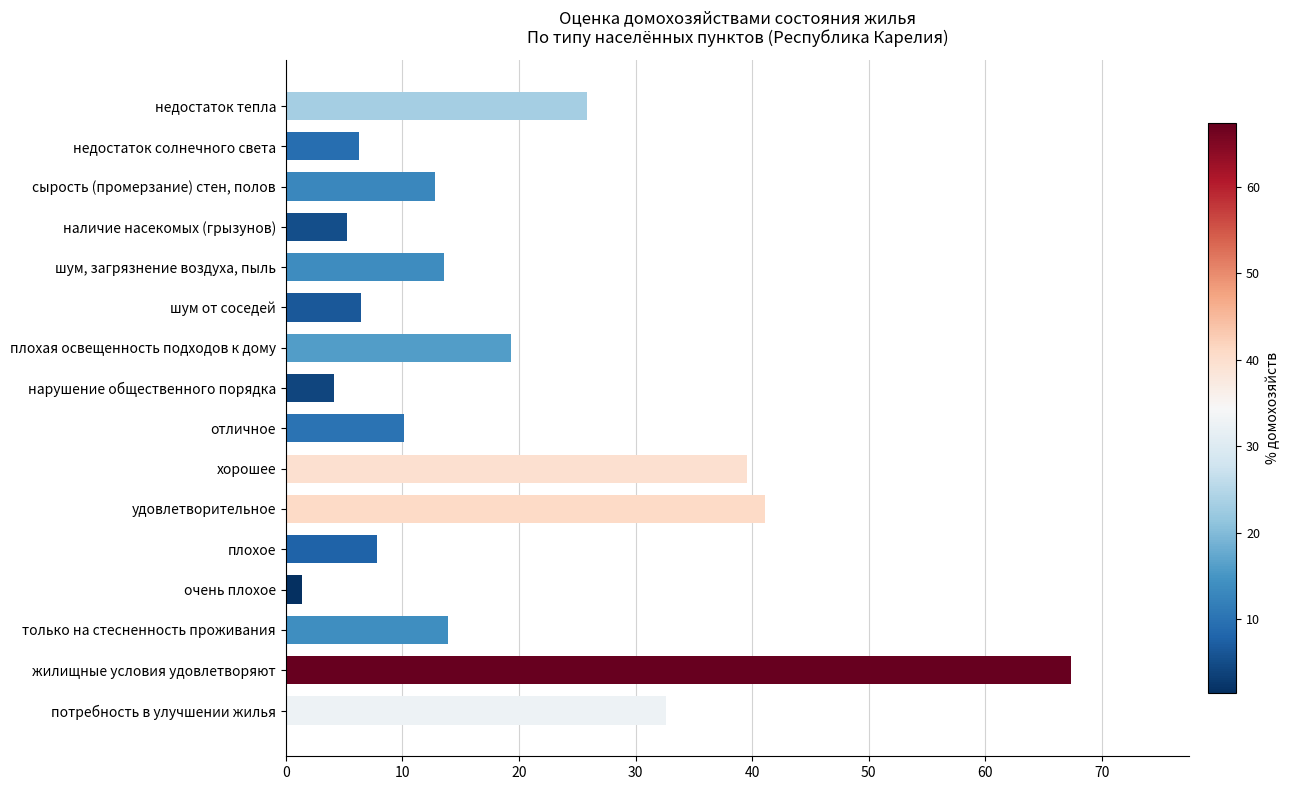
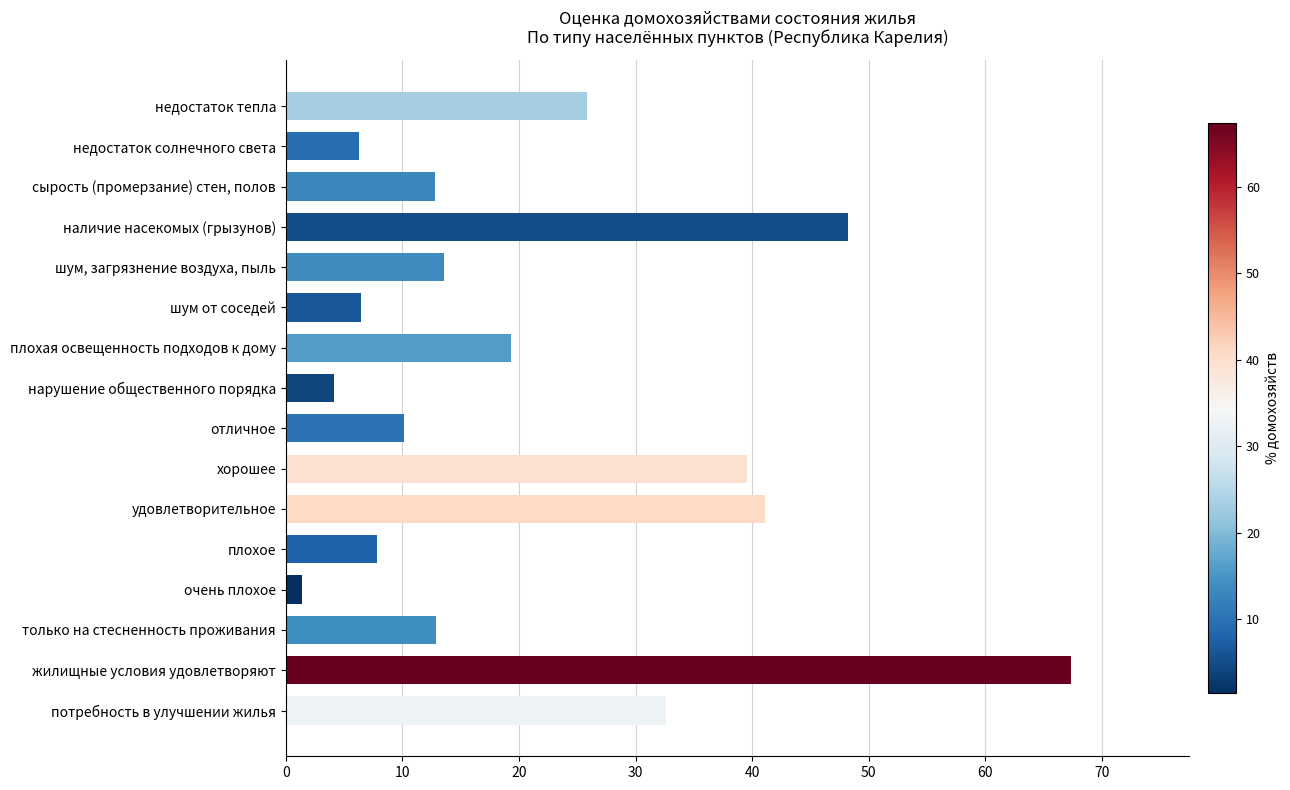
  {
    "недостаток тепла": 25.8,
    "недостаток солнечного света": 6.3,
    "сырость (промерзание) стен, полов": 12.8,
-   "наличие насекомых (грызунов)": 5.2,
+   "наличие насекомых (грызунов)": 48.2,
    "шум, загрязнение воздуха, пыль": 13.6,
    "шум от соседей": 6.5,
    "плохая освещенность подходов к дому": 19.3,
    "нарушение общественного порядка": 4.1,
    "отличное": 10.1,
    "хорошее": 39.6,
    "удовлетворительное": 41.1,
    "плохое": 7.8,
    "очень плохое": 1.4,
-   "только на стесненность проживания": 13.9,
+   "только на стесненность проживания": 12.9,
    "жилищные условия удовлетворяют": 67.4,
    "потребность в улучшении жилья": 32.6
  }
